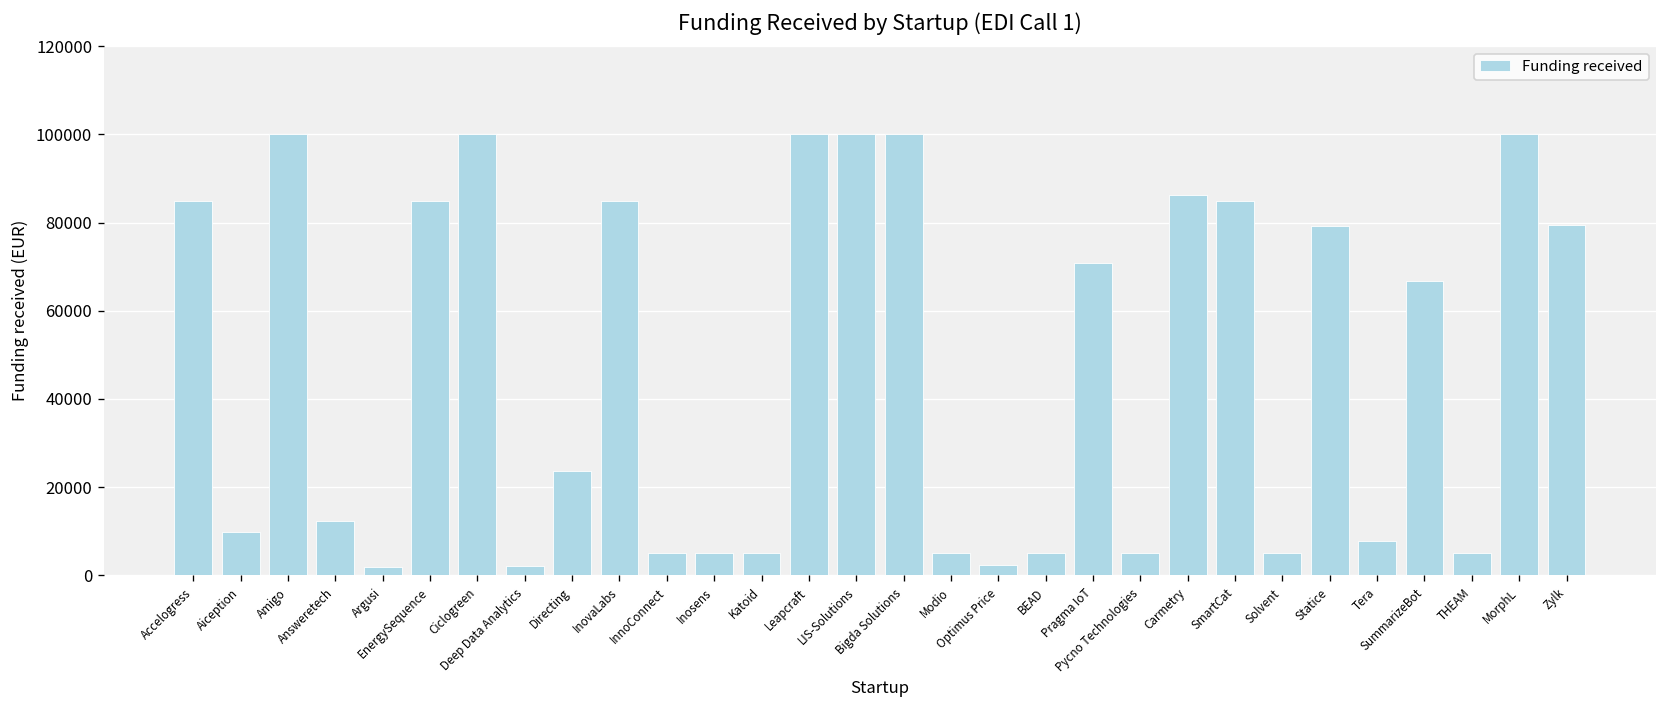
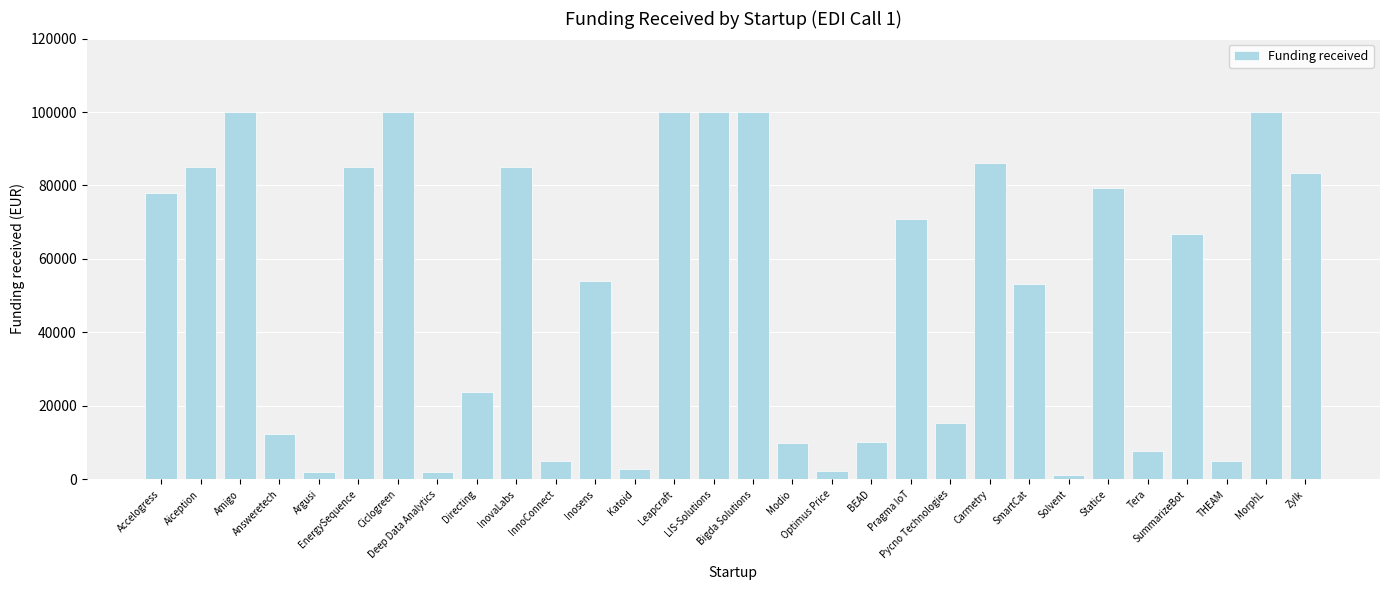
  {
-   "Accelogress": 85000,
-   "Aiception": 10000,
+   "Accelogress": 78000,
+   "Aiception": 85000,
    "Amigo": 100000,
    "Answeretech": 12000,
    "Argusi": 2000,
    "EnergySequence": 85000,
    "Ciclogreen": 100000,
    "Deep Data Analytics": 2000,
    "Directing": 24000,
    "InovaLabs": 85000,
    "InnoConnect": 5000,
-   "Inosens": 5000,
-   "Katoid": 5000,
+   "Inosens": 54000,
+   "Katoid": 3000,
    "Leapcraft": 100000,
    "LIS-Solutions": 100000,
    "Bigda Solutions": 100000,
-   "Modio": 5000,
+   "Modio": 10000,
    "Optimus Price": 2000,
-   "BEAD": 5000,
+   "BEAD": 10000,
    "Pragma IoT": 71000,
-   "Pycno Technologies": 5000,
+   "Pycno Technologies": 15000,
    "Carmetry": 86000,
-   "SmartCat": 85000,
-   "Solvent": 5000,
+   "SmartCat": 53000,
+   "Solvent": 1000,
    "Statice": 79000,
    "Tera": 8000,
    "SummarizeBot": 67000,
    "THEAM": 5000,
    "MorphL": 100000,
-   "Zylk": 79000
+   "Zylk": 83000
  }
